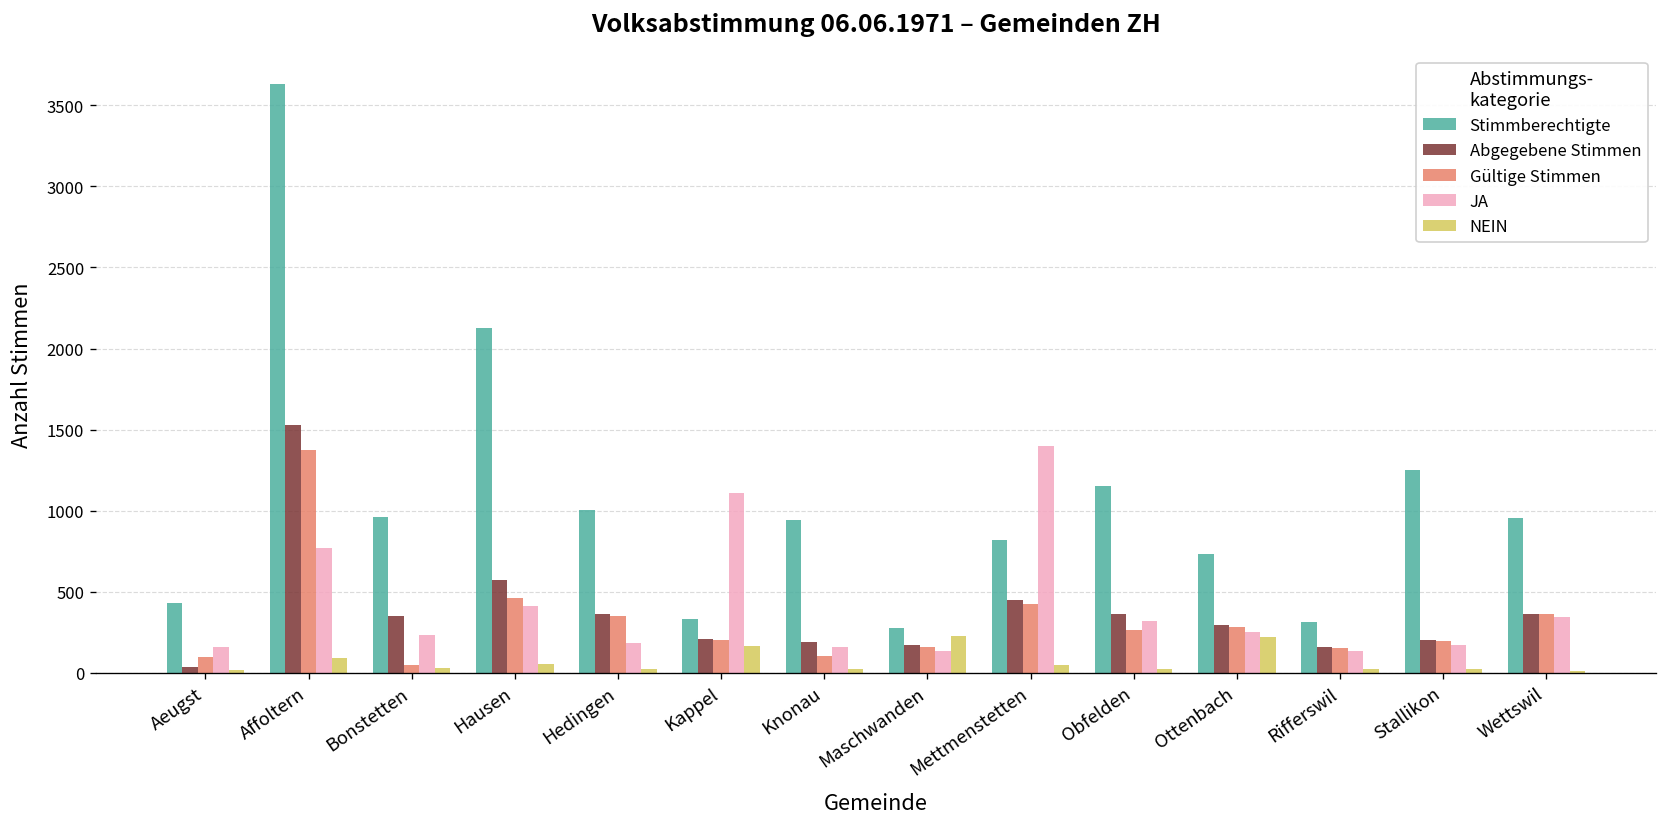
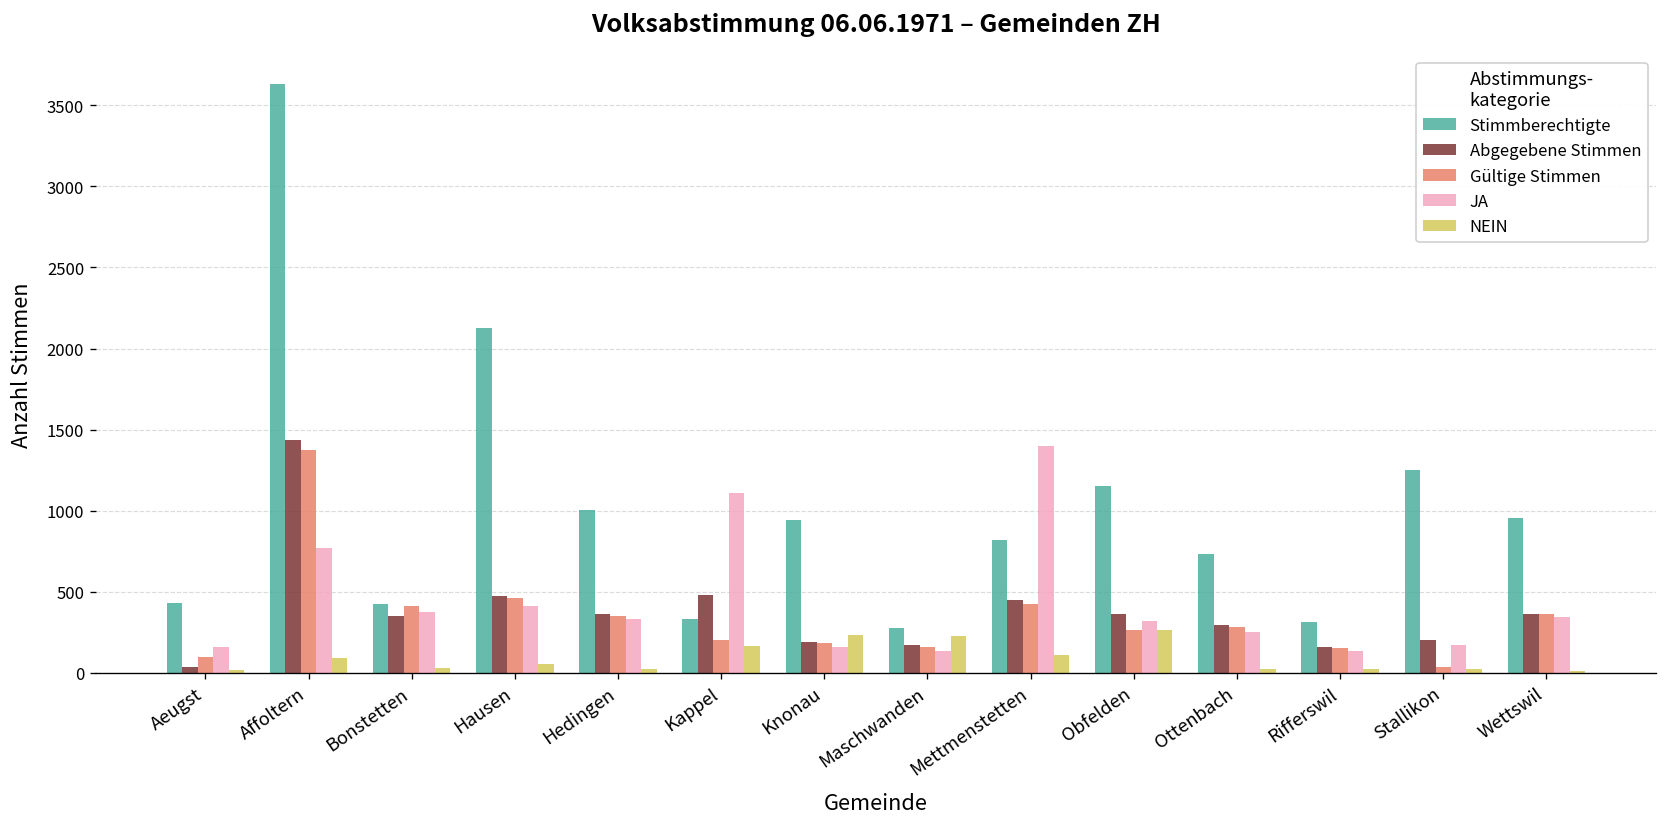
  {
    "Stimmberechtigte": {
      "Aeugst": 430,
      "Affoltern": 3630,
-     "Bonstetten": 960,
+     "Bonstetten": 420,
      "Hausen": 2120,
      "Hedingen": 1010,
      "Kappel": 330,
      "Knonau": 940,
      "Maschwanden": 280,
      "Mettmenstetten": 820,
      "Obfelden": 1150,
      "Ottenbach": 740,
      "Rifferswil": 310,
      "Stallikon": 1250,
      "Wettswil": 960
    },
    "Abgegebene Stimmen": {
      "Aeugst": 40,
-     "Affoltern": 1530,
+     "Affoltern": 1430,
      "Bonstetten": 350,
-     "Hausen": 570,
+     "Hausen": 480,
      "Hedingen": 360,
-     "Kappel": 210,
+     "Kappel": 480,
      "Knonau": 190,
      "Maschwanden": 170,
      "Mettmenstetten": 450,
      "Obfelden": 360,
      "Ottenbach": 300,
      "Rifferswil": 160,
      "Stallikon": 200,
      "Wettswil": 370
    },
    "Gültige Stimmen": {
      "Aeugst": 100,
      "Affoltern": 1380,
-     "Bonstetten": 50,
+     "Bonstetten": 410,
      "Hausen": 460,
      "Hedingen": 350,
      "Kappel": 200,
-     "Knonau": 100,
+     "Knonau": 180,
      "Maschwanden": 160,
      "Mettmenstetten": 430,
      "Obfelden": 260,
      "Ottenbach": 280,
      "Rifferswil": 150,
-     "Stallikon": 200,
+     "Stallikon": 40,
      "Wettswil": 360
    },
    "JA": {
      "Aeugst": 160,
      "Affoltern": 770,
-     "Bonstetten": 230,
+     "Bonstetten": 380,
      "Hausen": 410,
-     "Hedingen": 180,
+     "Hedingen": 330,
      "Kappel": 1110,
      "Knonau": 160,
      "Maschwanden": 130,
      "Mettmenstetten": 1400,
      "Obfelden": 320,
      "Ottenbach": 250,
      "Rifferswil": 130,
      "Stallikon": 170,
      "Wettswil": 350
    },
    "NEIN": {
      "Aeugst": 20,
      "Affoltern": 90,
      "Bonstetten": 30,
      "Hausen": 50,
      "Hedingen": 20,
      "Kappel": 170,
-     "Knonau": 30,
+     "Knonau": 230,
      "Maschwanden": 230,
-     "Mettmenstetten": 50,
-     "Obfelden": 30,
-     "Ottenbach": 220,
+     "Mettmenstetten": 110,
+     "Obfelden": 270,
+     "Ottenbach": 30,
      "Rifferswil": 20,
      "Stallikon": 20
    }
  }
